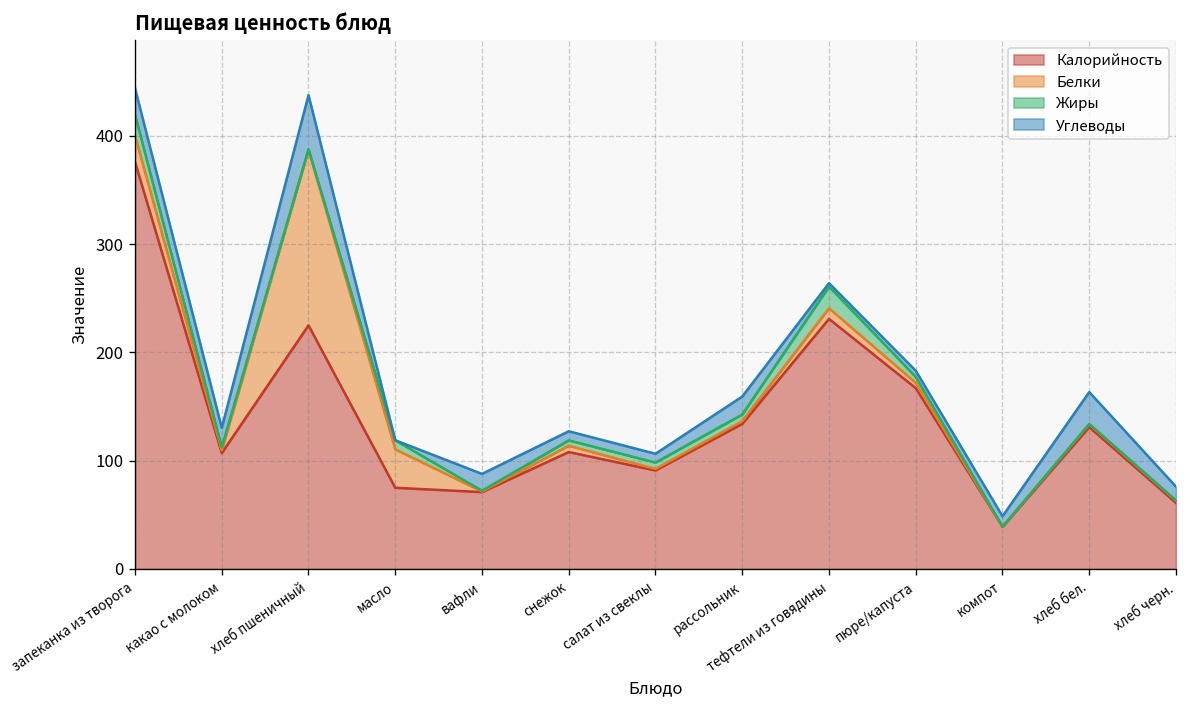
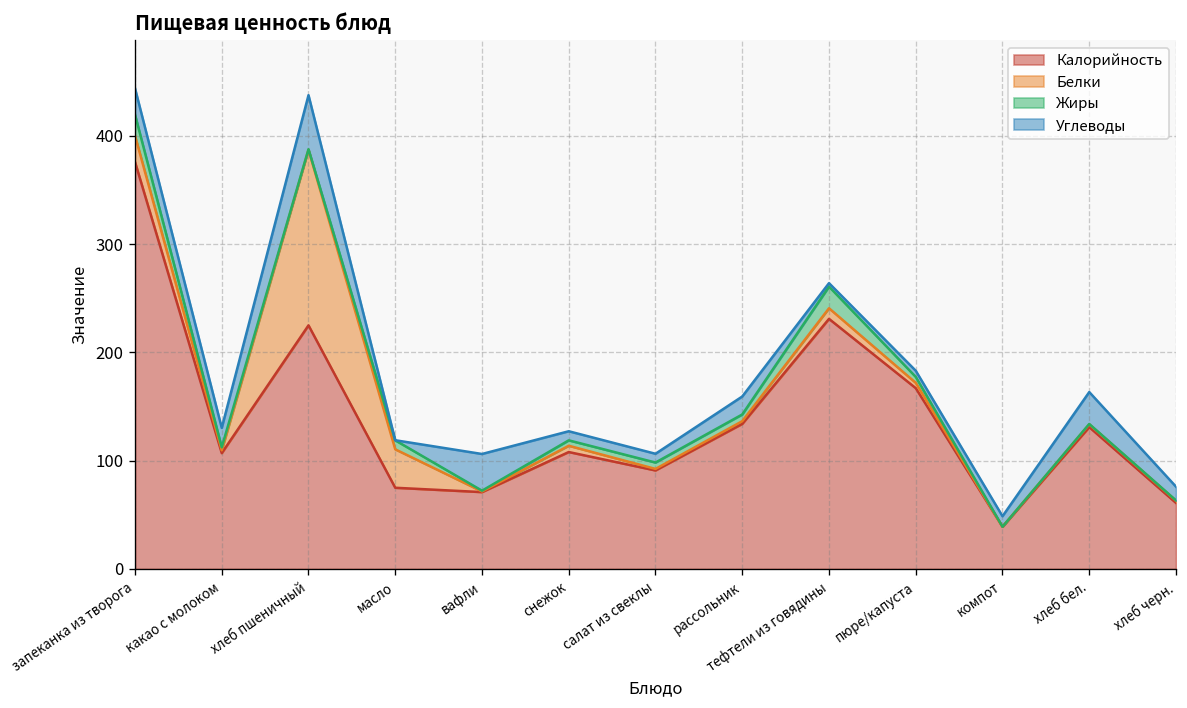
  {
    "Калорийность": {
      "запеканка из творога": 380,
      "хлеб пшеничный": 230,
      "масло": 80,
      "снежок": 110,
      "тефтели из говядины": 230,
      "пюре/капуста": 170
    },
    "Белки": {
      "запеканка из творога": 20,
      "масло": 40,
      "снежок": 10,
      "тефтели из говядины": 10,
      "пюре/капуста": 0
    },
    "Жиры": {
      "запеканка из творога": 20,
      "какао с молоком": 0,
      "снежок": 10,
      "салат из свеклы": 10,
      "рассольник": 10,
      "тефтели из говядины": 20,
      "пюре/капуста": 10
    },
    "Углеводы": {
      "запеканка из творога": 20,
      "какао с молоком": 20,
      "хлеб пшеничный": 50,
-     "вафли": 20,
+     "вафли": 30,
      "снежок": 10,
      "салат из свеклы": 10,
      "рассольник": 20,
      "тефтели из говядины": 0,
      "пюре/капуста": 10,
      "компот": 10,
      "хлеб бел.": 30,
      "хлеб черн.": 10
    }
  }
